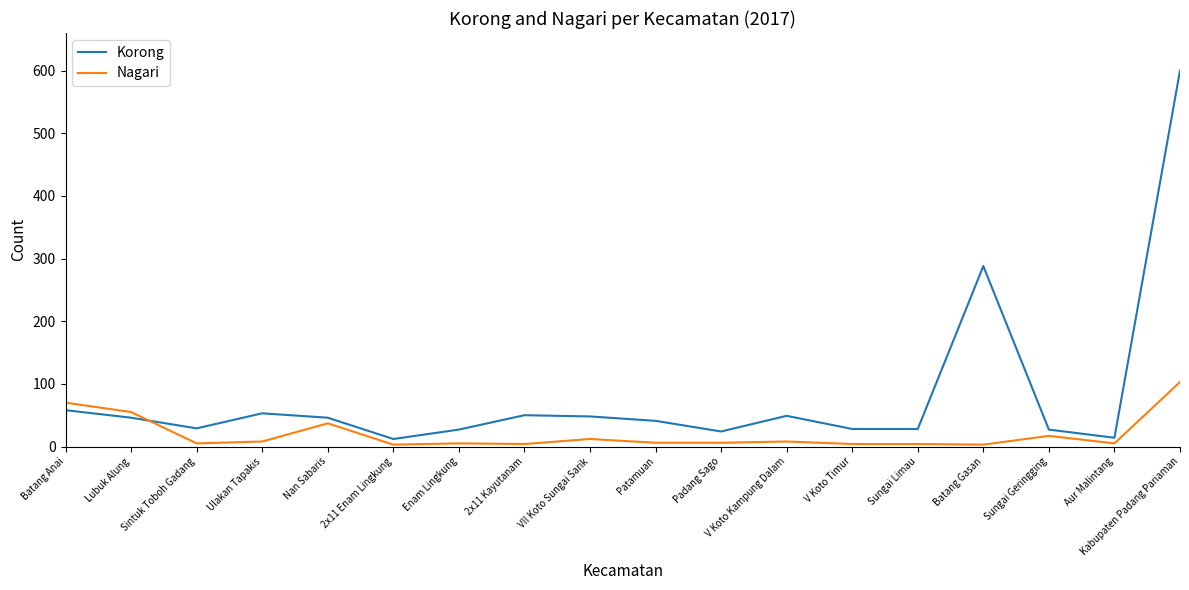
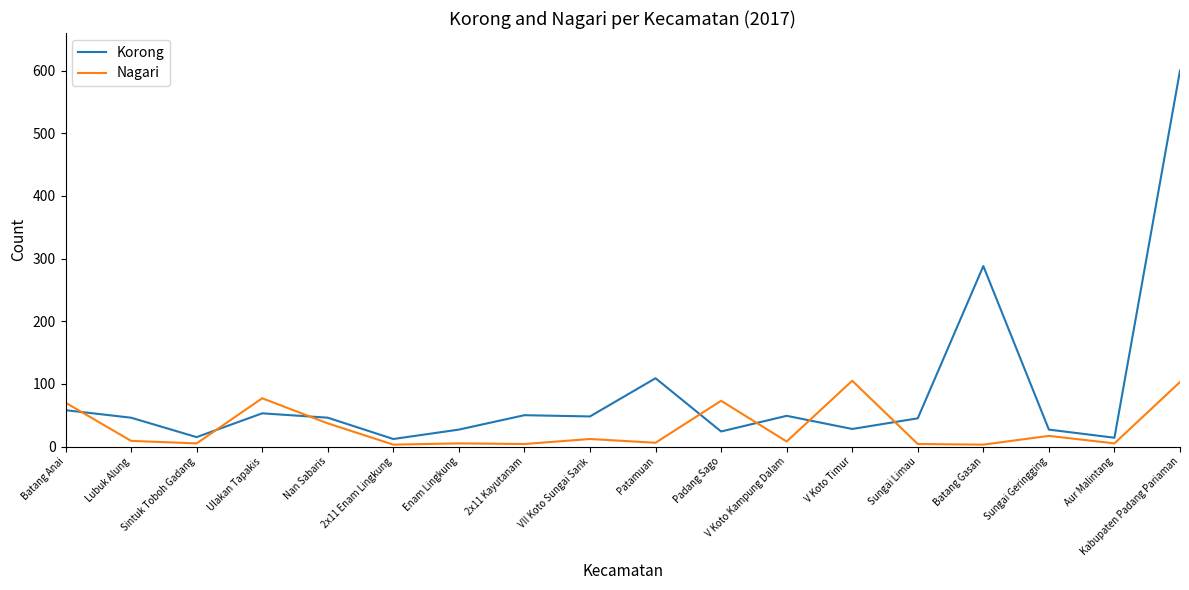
  {
    "Korong": {
      "Batang Anai": 60,
      "Lubuk Alung": 50,
-     "Sintuk Toboh Gadang": 30,
+     "Sintuk Toboh Gadang": 20,
      "Ulakan Tapakis": 50,
      "Nan Sabaris": 50,
      "2x11 Enam Lingkung": 10,
      "Enam Lingkung": 30,
      "2x11 Kayutanam": 50,
      "VII Koto Sungai Sarik": 50,
-     "Patamuan": 40,
+     "Patamuan": 110,
      "Padang Sago": 20,
      "V Koto Kampung Dalam": 50,
      "V Koto Timur": 30,
-     "Sungai Limau": 30,
+     "Sungai Limau": 50,
      "Batang Gasan": 290,
      "Sungai Geringging": 30,
      "Aur Malintang": 10,
      "Kabupaten Padang Pariaman": 600
    },
    "Nagari": {
      "Batang Anai": 70,
-     "Lubuk Alung": 60,
+     "Lubuk Alung": 10,
      "Sintuk Toboh Gadang": 10,
-     "Ulakan Tapakis": 10,
+     "Ulakan Tapakis": 80,
      "Nan Sabaris": 40,
      "2x11 Enam Lingkung": 0,
      "Enam Lingkung": 10,
      "2x11 Kayutanam": 0,
      "VII Koto Sungai Sarik": 10,
      "Patamuan": 10,
-     "Padang Sago": 10,
+     "Padang Sago": 70,
      "V Koto Kampung Dalam": 10,
-     "V Koto Timur": 0,
+     "V Koto Timur": 110,
      "Sungai Limau": 0,
      "Batang Gasan": 0,
      "Sungai Geringging": 20,
      "Aur Malintang": 10,
      "Kabupaten Padang Pariaman": 100
    }
  }
